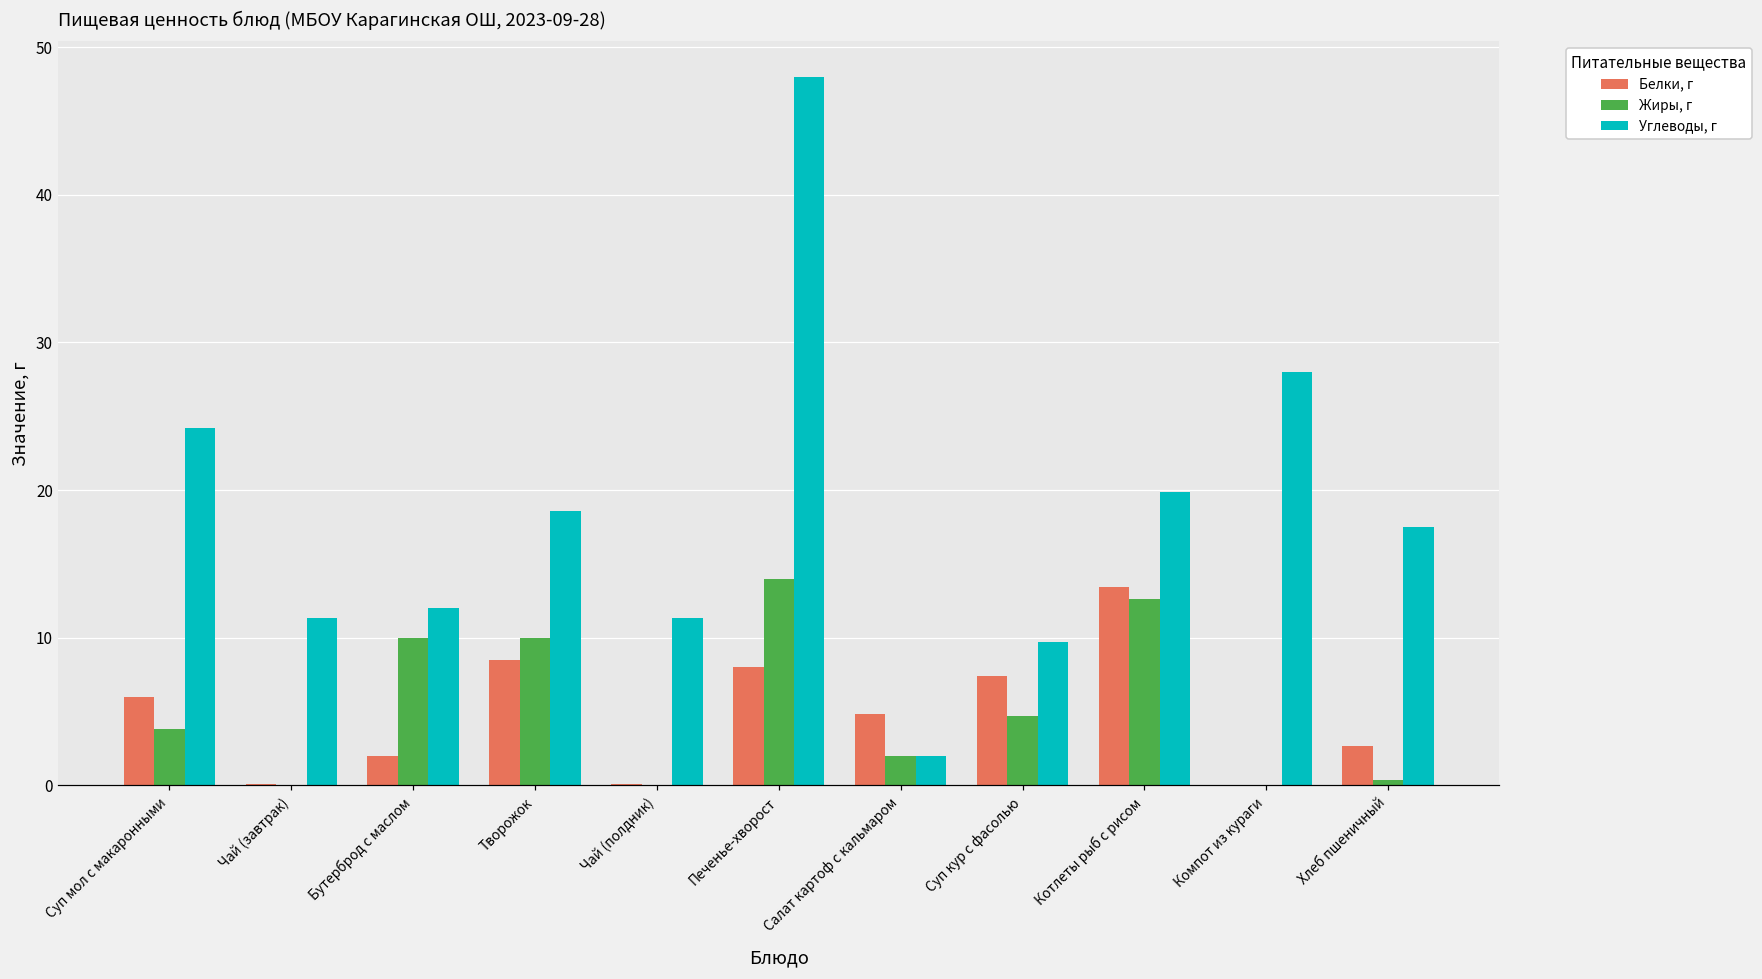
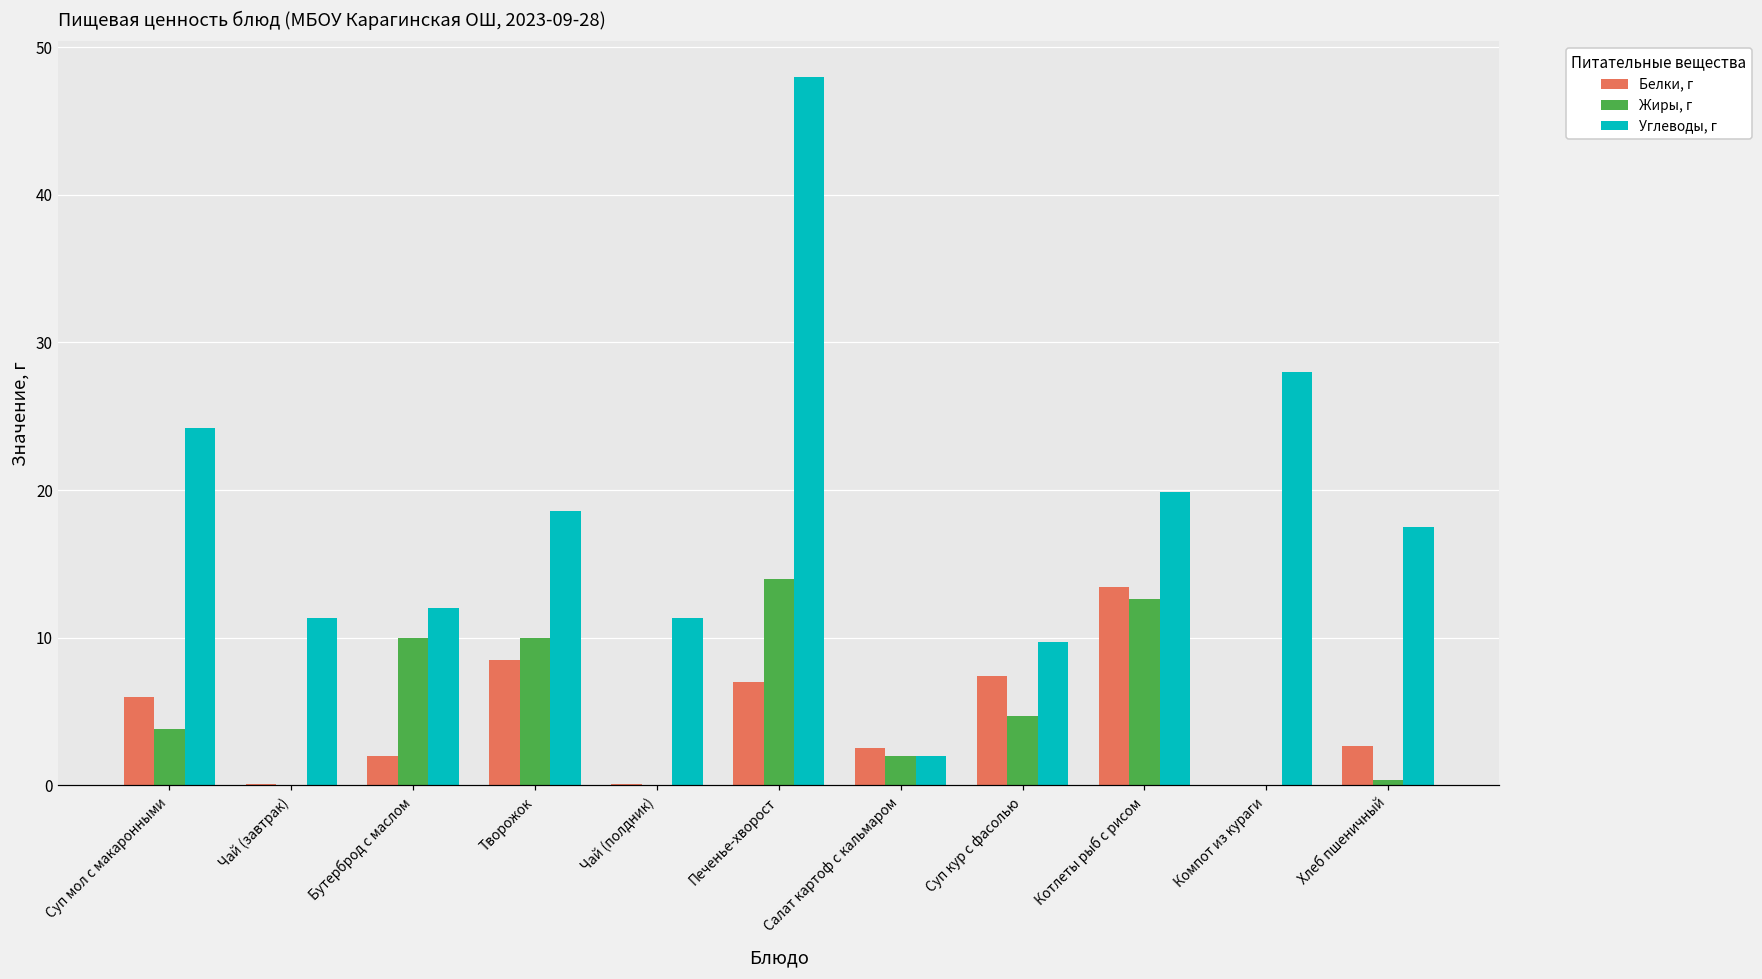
  {
    "Белки, г": {
      "Суп мол с макаронными": 6.0,
      "Бутерброд с маслом": 2.0,
      "Творожок": 8.5,
-     "Печенье-хворост": 8,
-     "Салат картоф с кальмаром": 4.8,
+     "Печенье-хворост": 7,
+     "Салат картоф с кальмаром": 2.5,
      "Суп кур с фасолью": 7.4,
      "Котлеты рыб с рисом": 13.4,
      "Компот из кураги": 0.0,
      "Хлеб пшеничный": 2.7
    },
    "Жиры, г": {
      "Суп мол с макаронными": 3.8,
      "Чай (завтрак)": 0.0,
      "Бутерброд с маслом": 10.0,
      "Творожок": 10.0,
      "Чай (полдник)": 0.0,
      "Печенье-хворост": 14.0,
      "Салат картоф с кальмаром": 2.0,
      "Суп кур с фасолью": 4.7,
      "Котлеты рыб с рисом": 12.6,
      "Компот из кураги": 0.0,
      "Хлеб пшеничный": 0.4
    },
    "Углеводы, г": {
      "Суп мол с макаронными": 24.2,
      "Чай (завтрак)": 11.3,
      "Бутерброд с маслом": 12.0,
      "Творожок": 18.6,
      "Чай (полдник)": 11.3,
      "Печенье-хворост": 48.0,
      "Салат картоф с кальмаром": 2.0,
      "Суп кур с фасолью": 9.7,
      "Котлеты рыб с рисом": 19.9,
      "Компот из кураги": 28.0,
      "Хлеб пшеничный": 17.5
    }
  }
